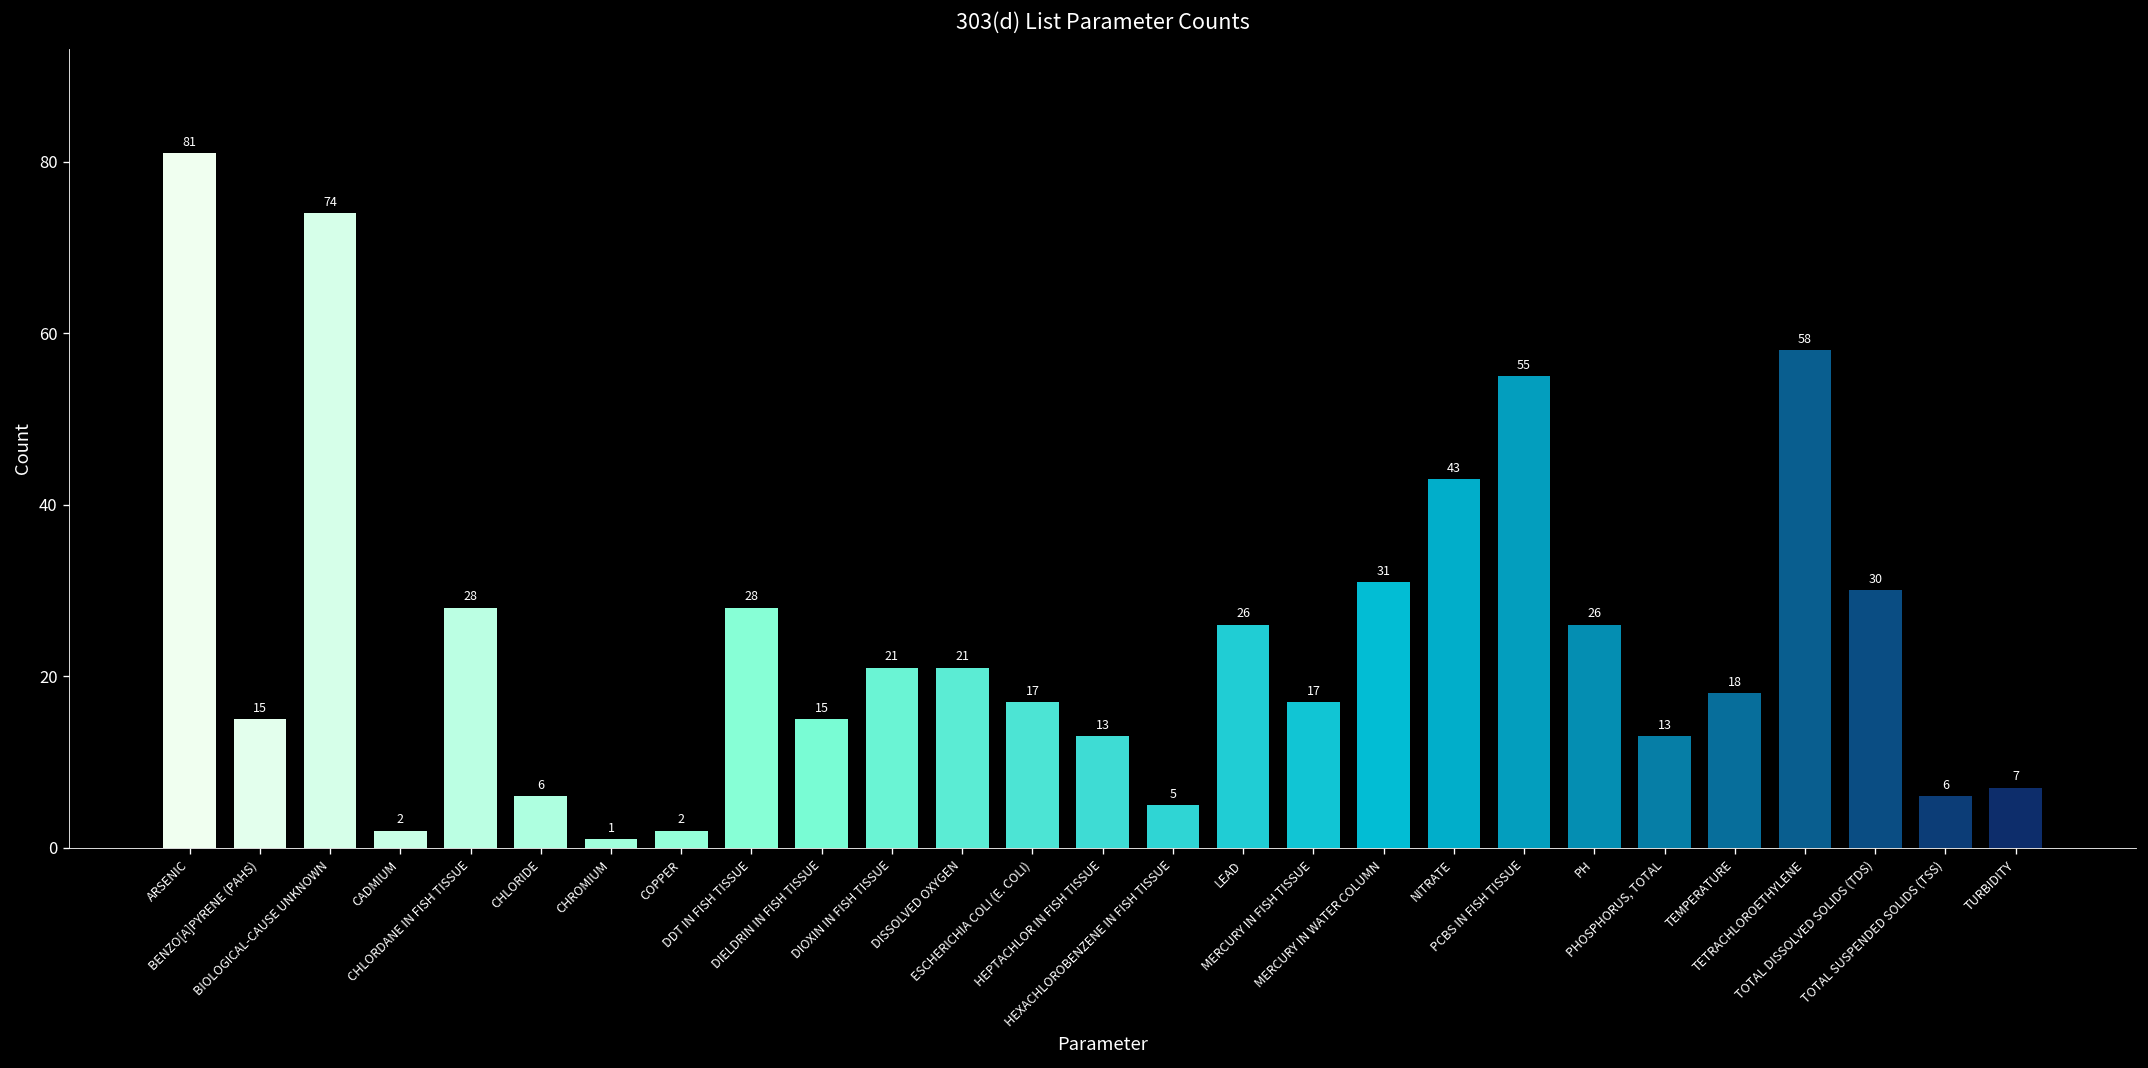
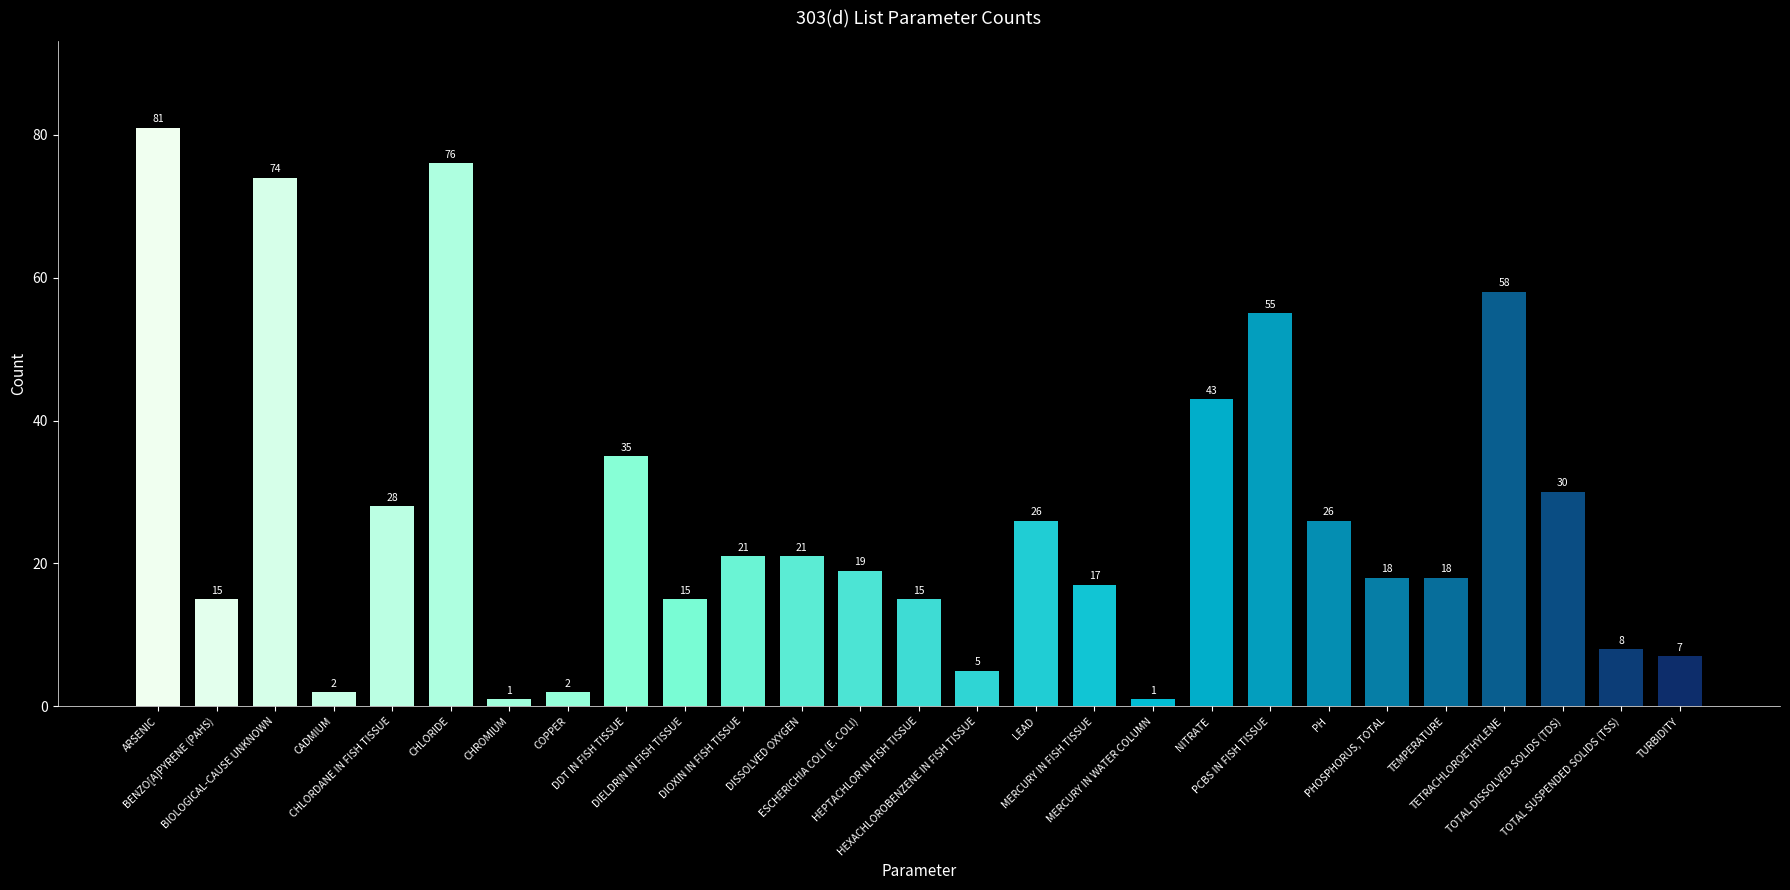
  {
    "ARSENIC": 81,
    "BENZO[A]PYRENE (PAHS)": 15,
    "BIOLOGICAL-CAUSE UNKNOWN": 74,
    "CADMIUM": 2,
    "CHLORDANE IN FISH TISSUE": 28,
-   "CHLORIDE": 6,
+   "CHLORIDE": 76,
    "CHROMIUM": 1,
    "COPPER": 2,
-   "DDT IN FISH TISSUE": 28,
+   "DDT IN FISH TISSUE": 35,
    "DIELDRIN IN FISH TISSUE": 15,
    "DIOXIN IN FISH TISSUE": 21,
    "DISSOLVED OXYGEN": 21,
-   "ESCHERICHIA COLI (E. COLI)": 17,
-   "HEPTACHLOR IN FISH TISSUE": 13,
+   "ESCHERICHIA COLI (E. COLI)": 19,
+   "HEPTACHLOR IN FISH TISSUE": 15,
    "HEXACHLOROBENZENE IN FISH TISSUE": 5,
    "LEAD": 26,
    "MERCURY IN FISH TISSUE": 17,
-   "MERCURY IN WATER COLUMN": 31,
+   "MERCURY IN WATER COLUMN": 1,
    "NITRATE": 43,
    "PCBS IN FISH TISSUE": 55,
    "PH": 26,
-   "PHOSPHORUS, TOTAL": 13,
+   "PHOSPHORUS, TOTAL": 18,
    "TEMPERATURE": 18,
    "TETRACHLOROETHYLENE": 58,
    "TOTAL DISSOLVED SOLIDS (TDS)": 30,
-   "TOTAL SUSPENDED SOLIDS (TSS)": 6,
+   "TOTAL SUSPENDED SOLIDS (TSS)": 8,
    "TURBIDITY": 7
  }
